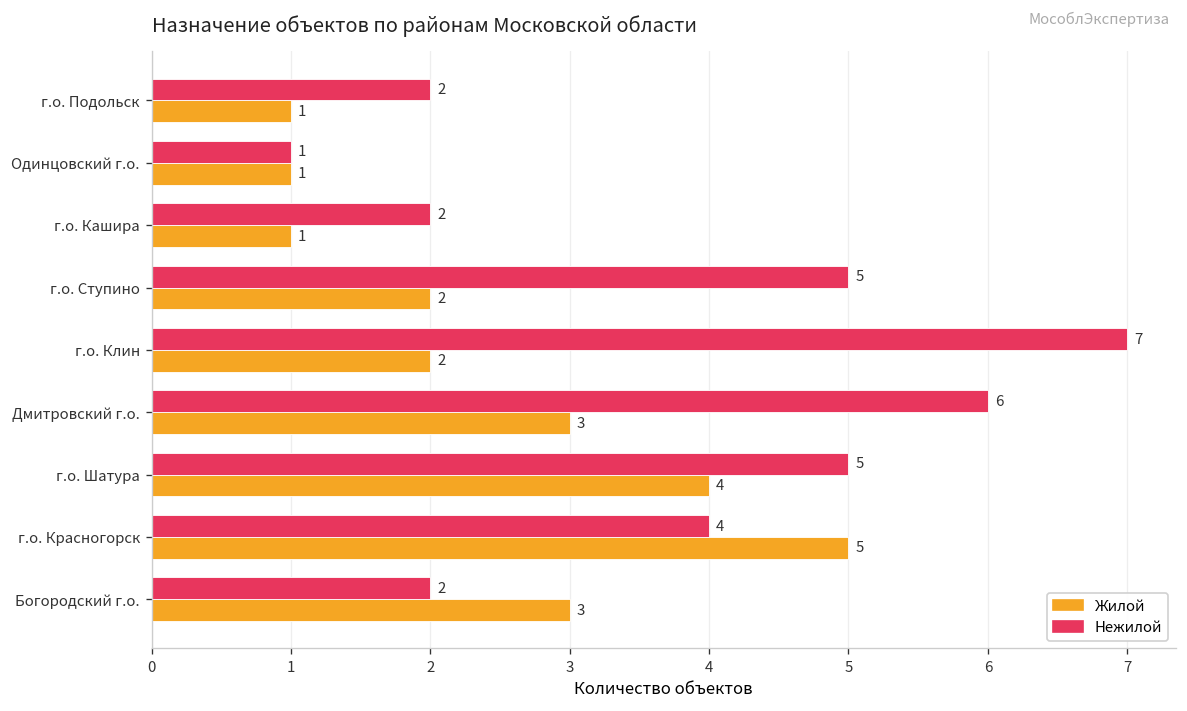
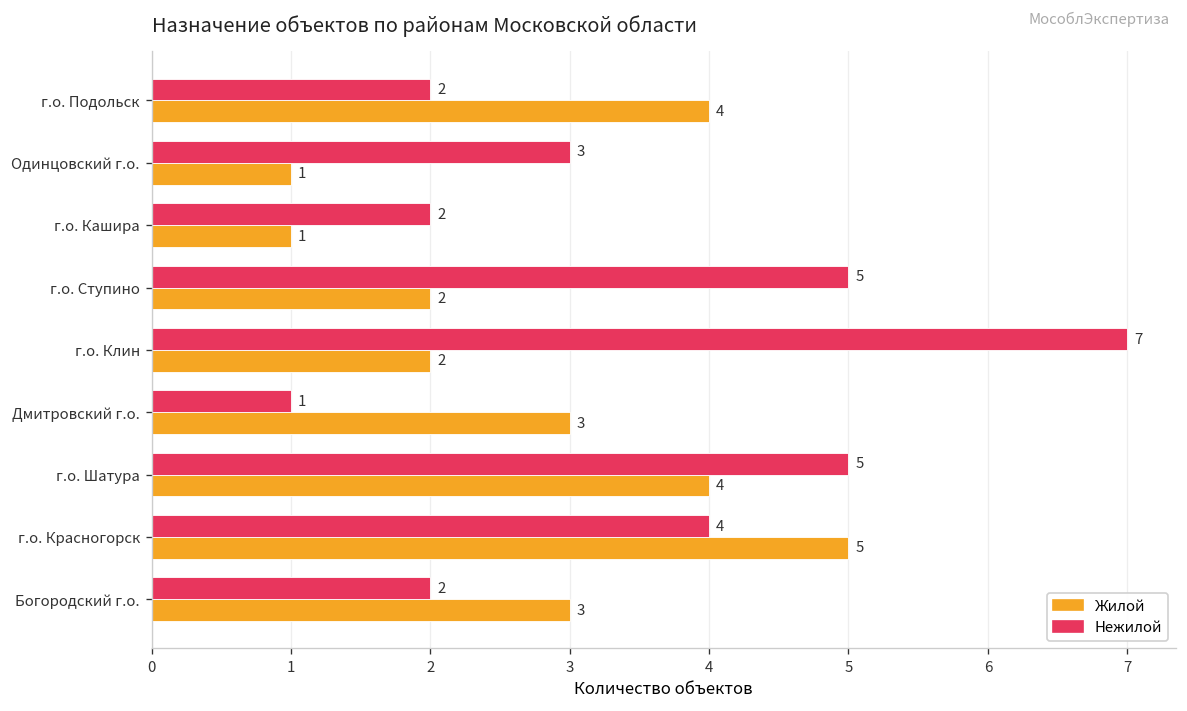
  {
    "Жилой": {
-     "г.о. Подольск": 1,
+     "г.о. Подольск": 4,
      "Одинцовский г.о.": 1,
      "г.о. Кашира": 1,
      "г.о. Ступино": 2,
      "г.о. Клин": 2,
      "Дмитровский г.о.": 3,
      "г.о. Шатура": 4,
      "г.о. Красногорск": 5,
      "Богородский г.о.": 3
    },
    "Нежилой": {
      "г.о. Подольск": 2,
-     "Одинцовский г.о.": 1,
+     "Одинцовский г.о.": 3,
      "г.о. Кашира": 2,
      "г.о. Ступино": 5,
      "г.о. Клин": 7,
-     "Дмитровский г.о.": 6,
+     "Дмитровский г.о.": 1,
      "г.о. Шатура": 5,
      "г.о. Красногорск": 4,
      "Богородский г.о.": 2
    }
  }
